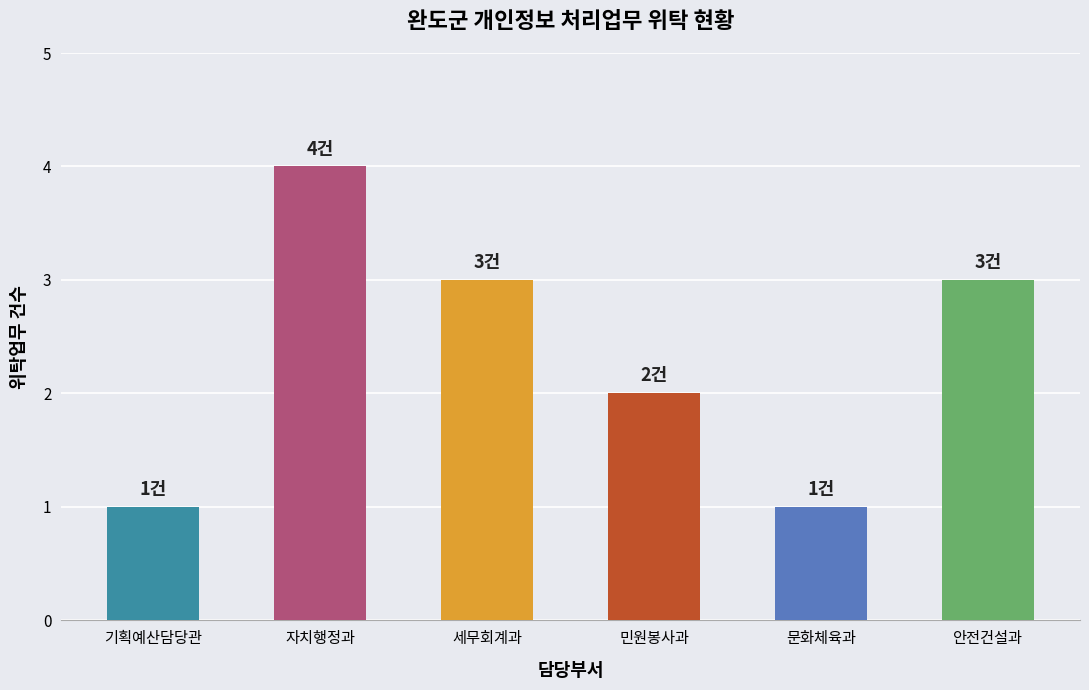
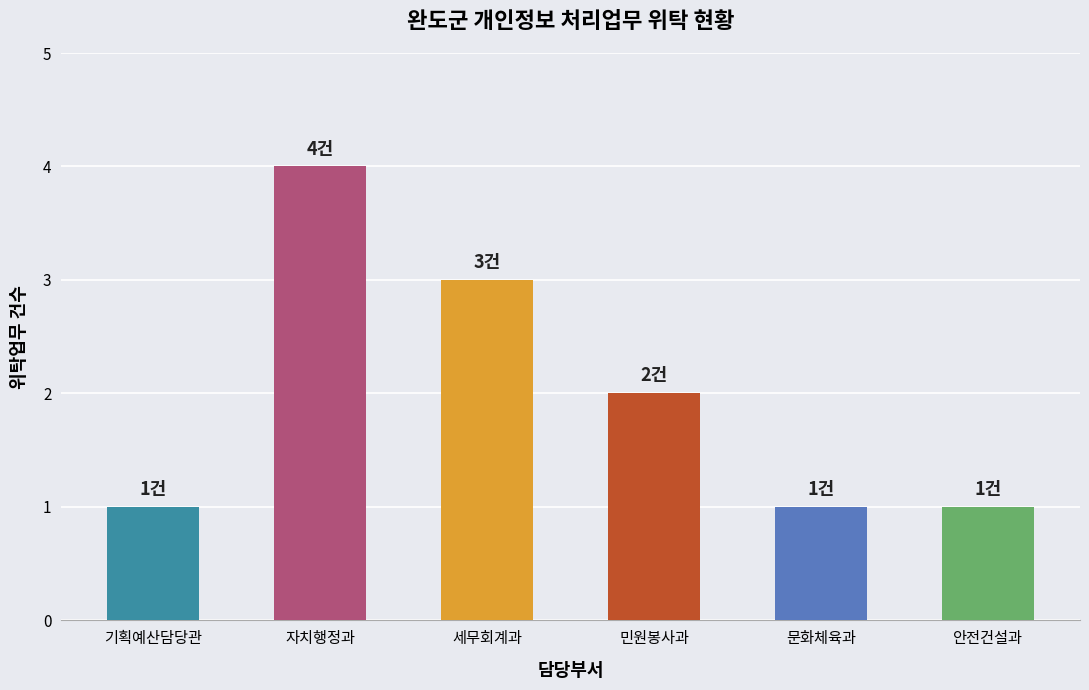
  {
    "기획예산담당관": "1건",
    "자치행정과": "4건",
    "세무회계과": "3건",
    "민원봉사과": "2건",
    "문화체육과": "1건",
-   "안전건설과": "3건"
+   "안전건설과": "1건"
  }
